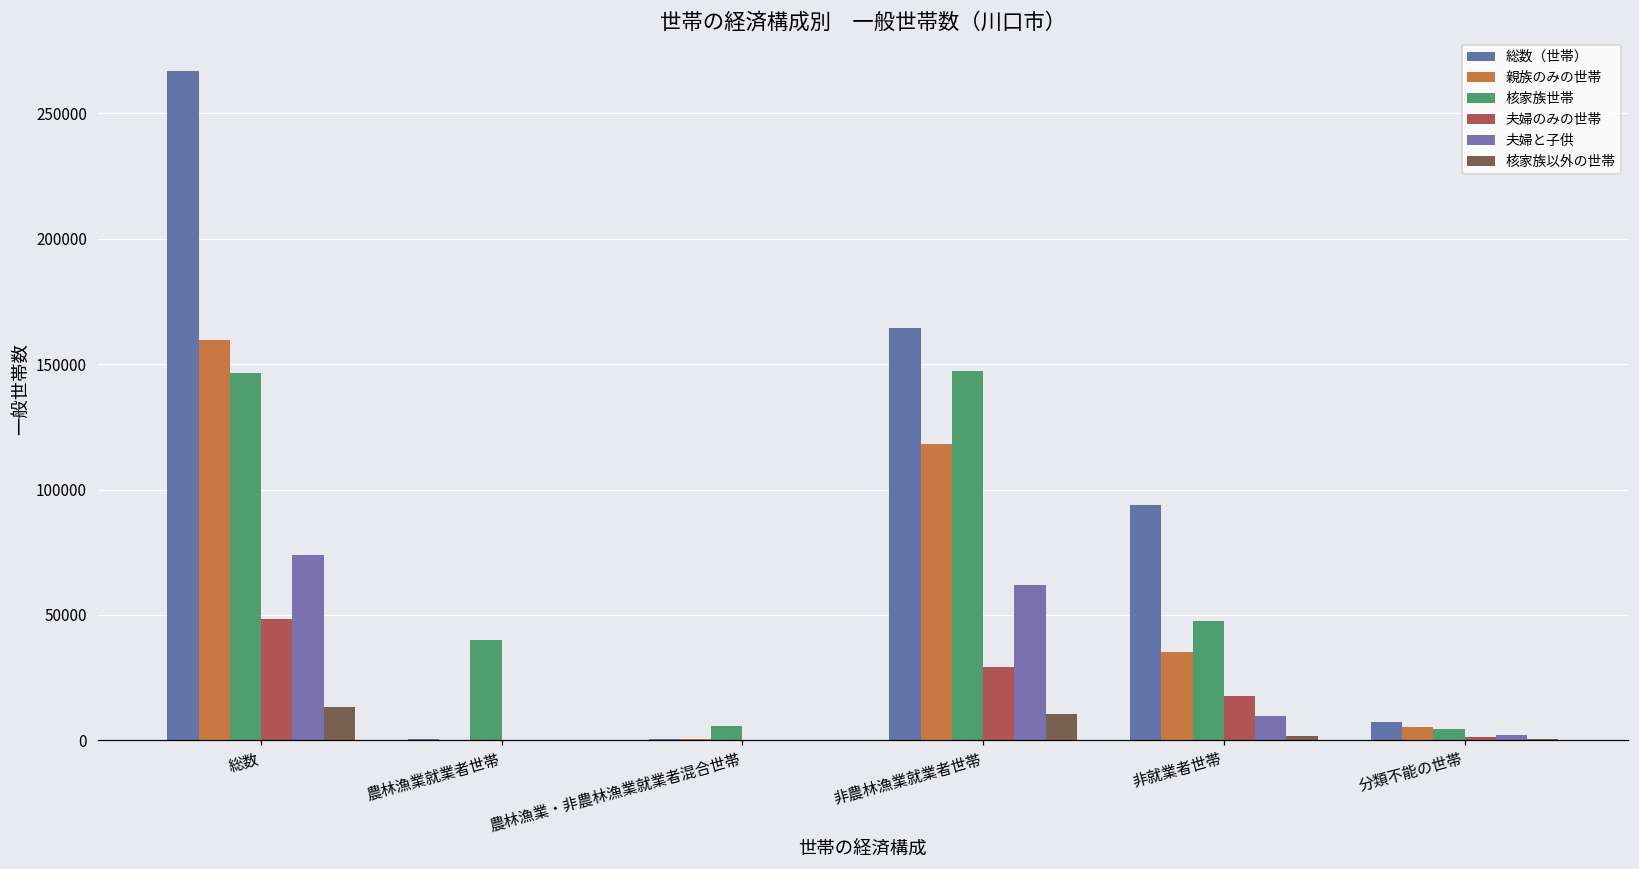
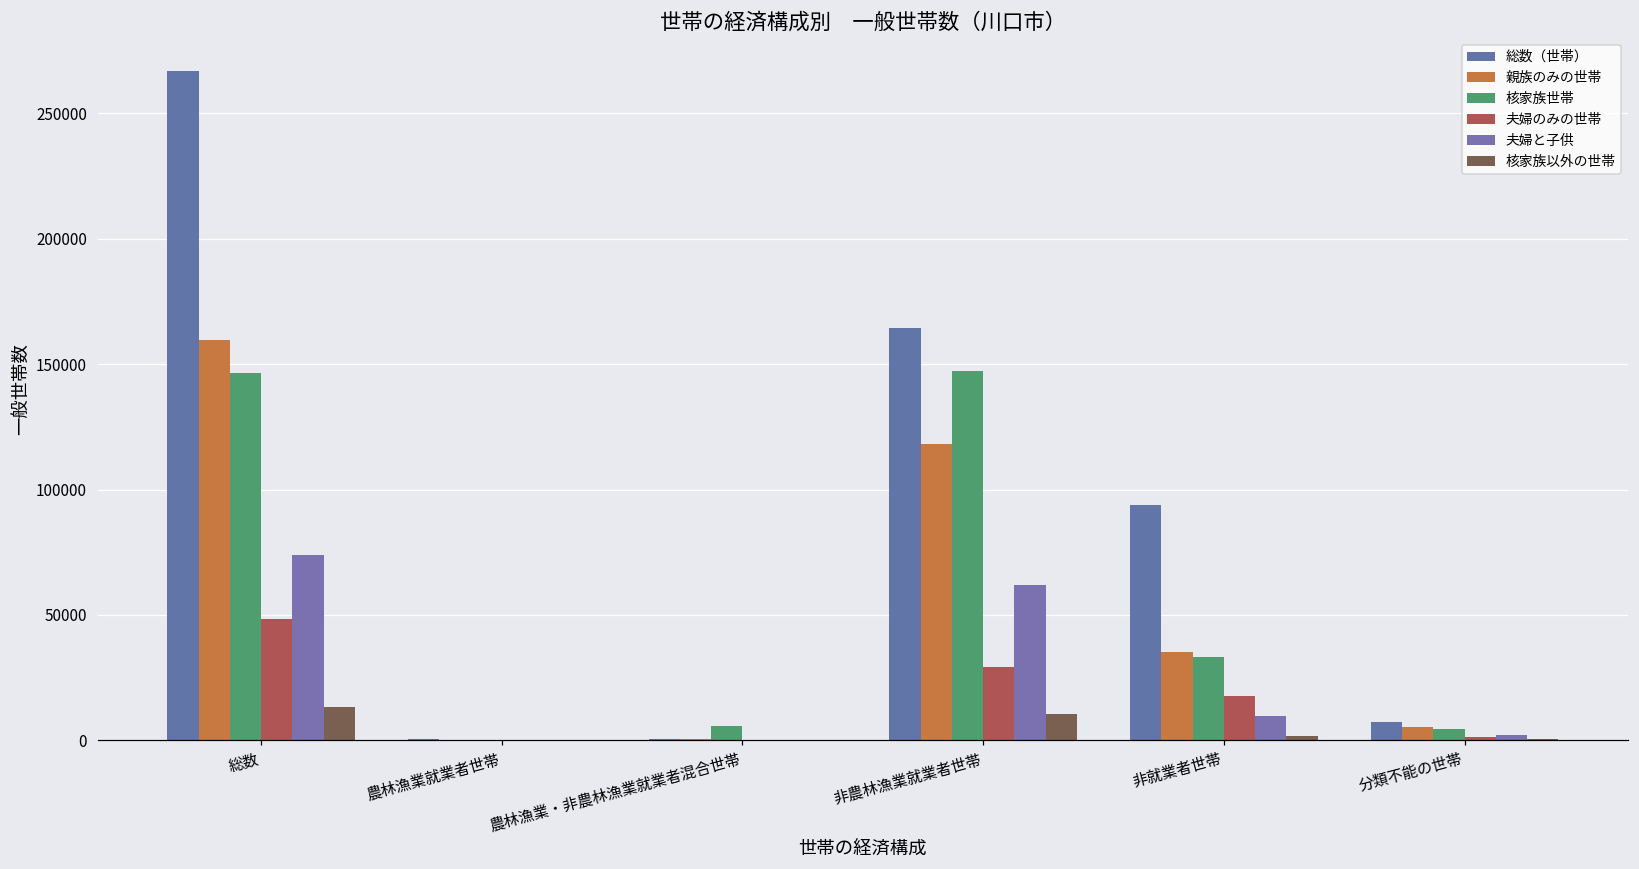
  {
    "核家族世帯": {
      "総数": 147000,
-     "農林漁業就業者世帯": 40000,
+     "農林漁業就業者世帯": 0,
      "農林漁業・非農林漁業就業者混合世帯": 6000,
      "非農林漁業就業者世帯": 147000,
-     "非就業者世帯": 48000,
+     "非就業者世帯": 33000,
      "分類不能の世帯": 5000
    }
  }
